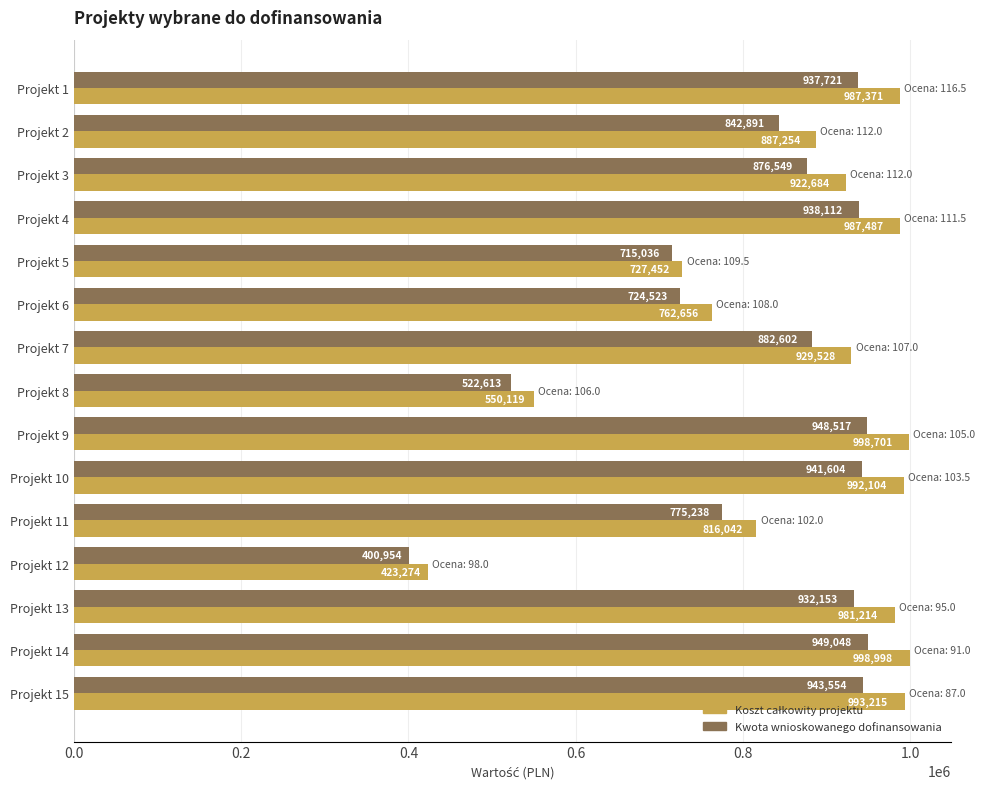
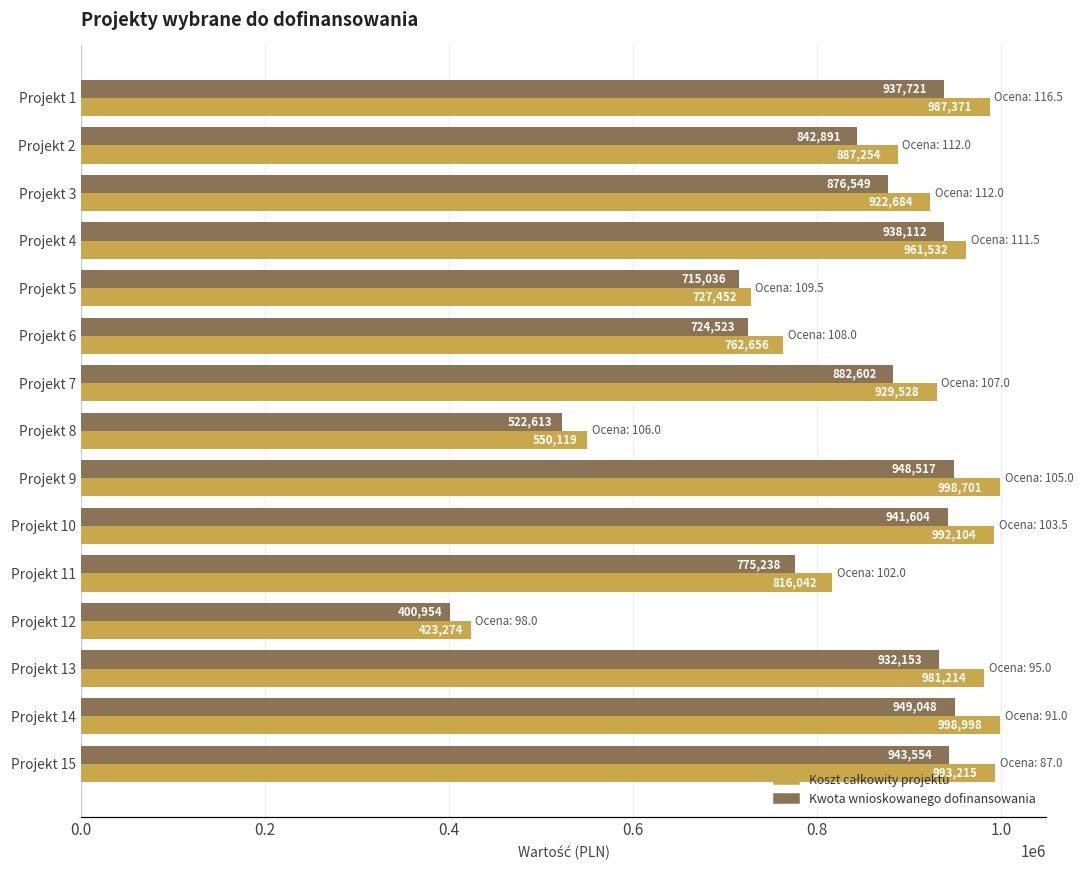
  {
    "Koszt całkowity projektu": {
      "Projekt 1": "987,371",
      "Projekt 2": "887,254",
      "Projekt 3": "922,684",
-     "Projekt 4": "987,487",
+     "Projekt 4": "961,532",
      "Projekt 5": "727,452",
      "Projekt 6": "762,656",
      "Projekt 7": "929,528",
      "Projekt 8": "550,119",
      "Projekt 9": "998,701",
      "Projekt 10": "992,104",
      "Projekt 11": "816,042",
      "Projekt 12": "423,274",
      "Projekt 13": "981,214",
      "Projekt 14": "998,998",
      "Projekt 15": "993,215"
    },
    "Kwota wnioskowanego dofinansowania": {
      "Projekt 1": "937,721",
      "Projekt 2": "842,891",
      "Projekt 3": "876,549",
      "Projekt 4": "938,112",
      "Projekt 5": "715,036",
      "Projekt 6": "724,523",
      "Projekt 7": "882,602",
      "Projekt 8": "522,613",
      "Projekt 9": "948,517",
      "Projekt 10": "941,604",
      "Projekt 11": "775,238",
      "Projekt 12": "400,954",
      "Projekt 13": "932,153",
      "Projekt 14": "949,048",
      "Projekt 15": "943,554"
    }
  }
